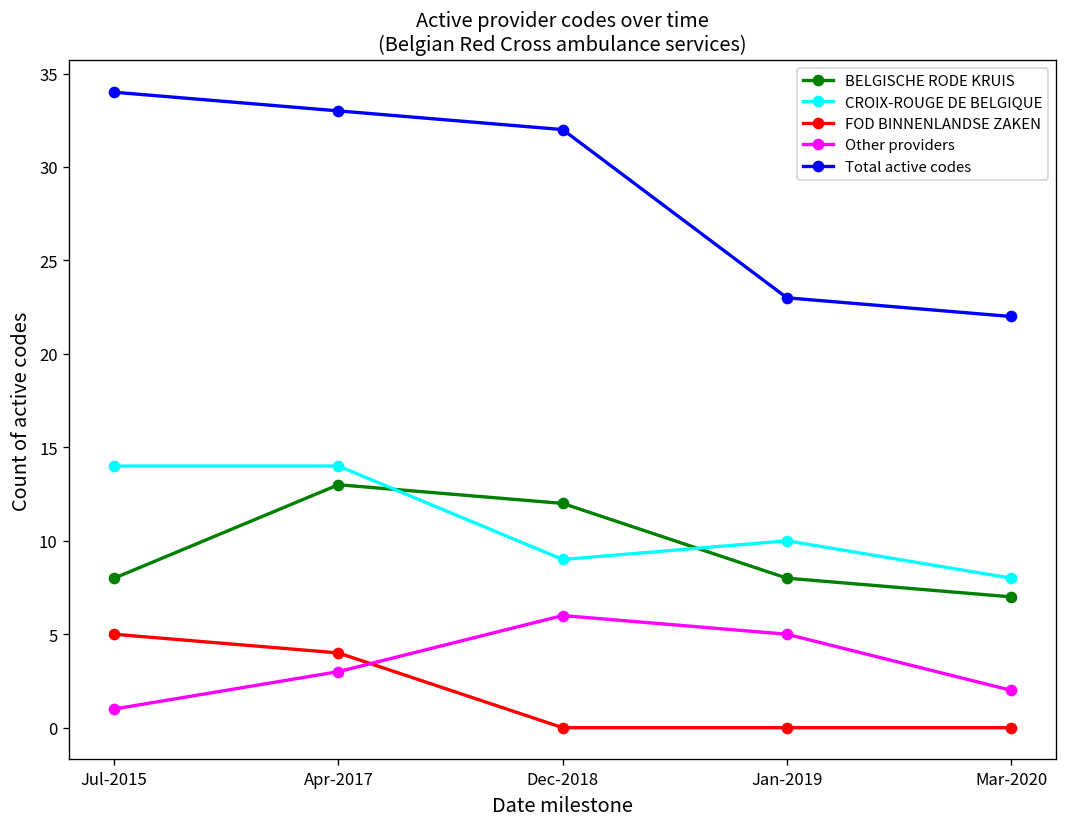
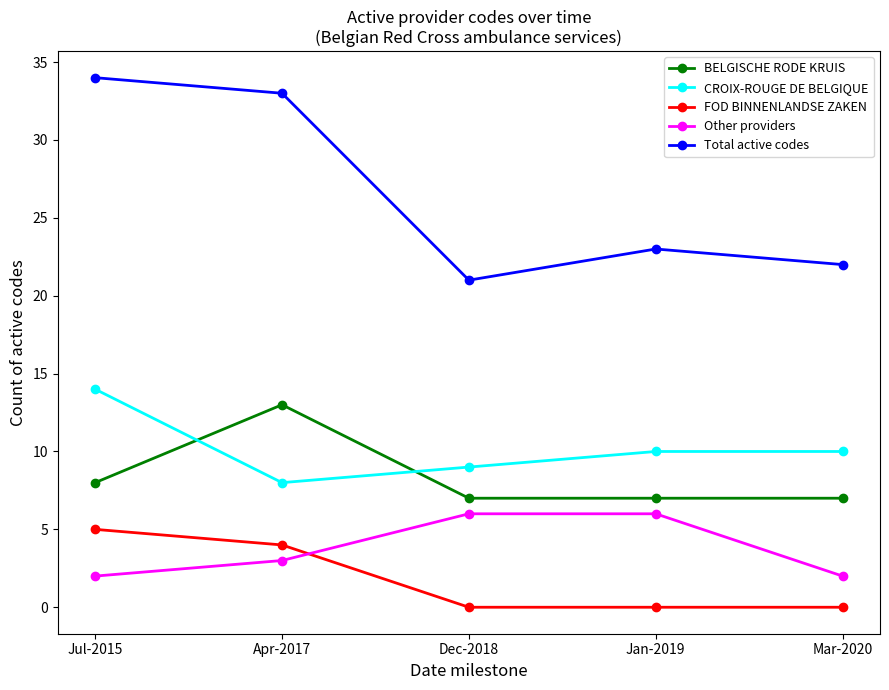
  {
    "BELGISCHE RODE KRUIS": {
      "Jul-2015": 8,
      "Apr-2017": 13,
-     "Dec-2018": 12,
-     "Jan-2019": 8,
+     "Dec-2018": 7,
+     "Jan-2019": 7,
      "Mar-2020": 7
    },
    "CROIX-ROUGE DE BELGIQUE": {
      "Jul-2015": 14,
-     "Apr-2017": 14,
+     "Apr-2017": 8,
      "Dec-2018": 9,
      "Jan-2019": 10,
-     "Mar-2020": 8
+     "Mar-2020": 10
    },
    "FOD BINNENLANDSE ZAKEN": {
      "Jul-2015": 5,
      "Apr-2017": 4,
      "Dec-2018": 0,
      "Jan-2019": 0,
      "Mar-2020": 0
    },
    "Other providers": {
-     "Jul-2015": 1,
+     "Jul-2015": 2,
      "Apr-2017": 3,
      "Dec-2018": 6,
-     "Jan-2019": 5,
+     "Jan-2019": 6,
      "Mar-2020": 2
    },
    "Total active codes": {
      "Jul-2015": 34,
      "Apr-2017": 33,
-     "Dec-2018": 32,
+     "Dec-2018": 21,
      "Jan-2019": 23,
      "Mar-2020": 22
    }
  }
